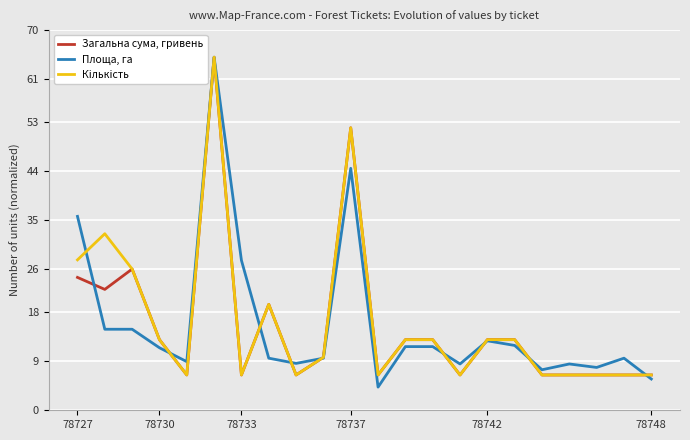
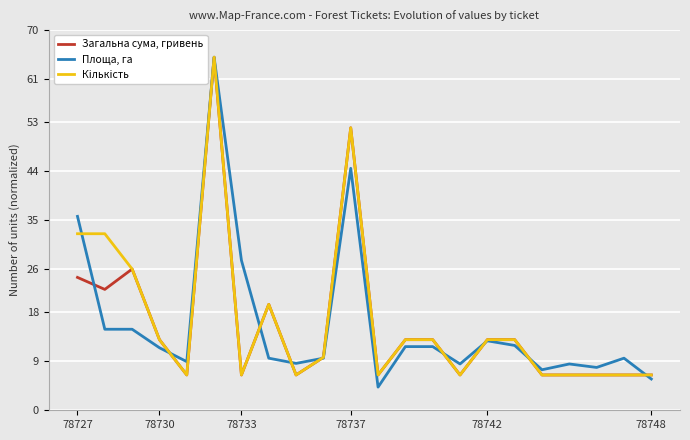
  {
    "Загальна сума, гривень": {
      "78727": 24
    },
    "Площа, га": {
      "78727": 36,
      "78730": 12,
      "78733": 28,
      "78737": 45,
      "78748": 6
    },
    "Кількість": {
-     "78727": 28
+     "78727": 33
    }
  }
